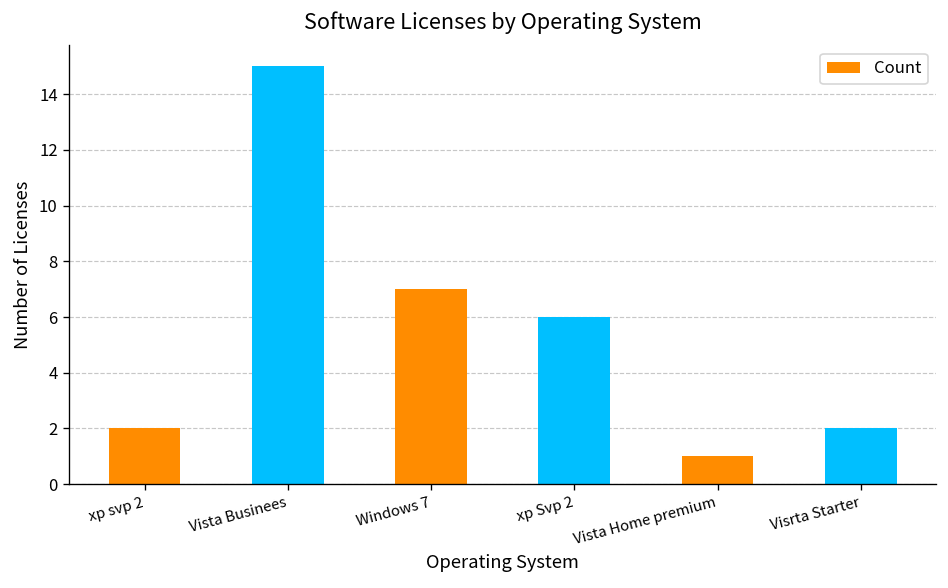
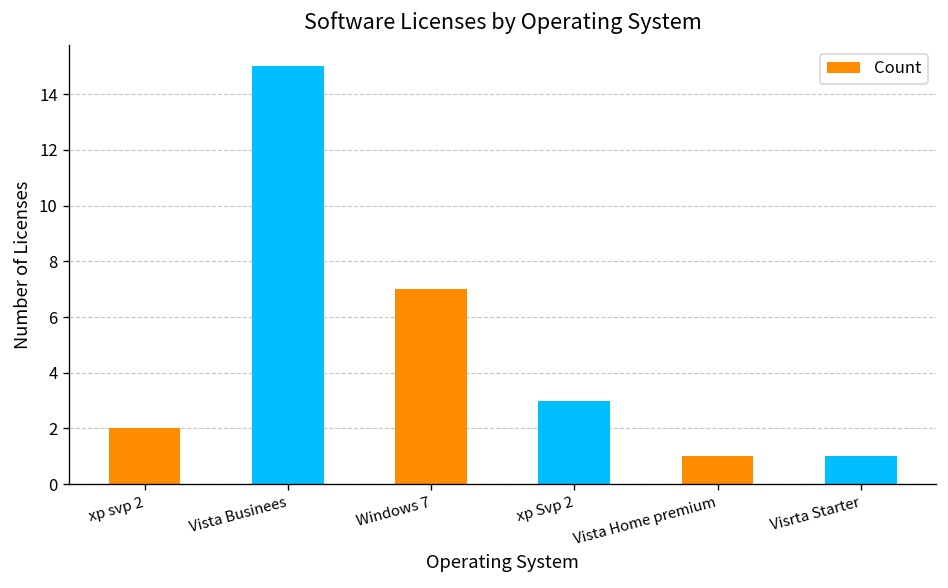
  {
    "xp svp 2": 2,
    "Vista Businees": 15,
    "Windows 7": 7,
-   "xp Svp 2": 6,
+   "xp Svp 2": 3,
    "Vista Home premium": 1,
-   "Visrta Starter": 2
+   "Visrta Starter": 1
  }
